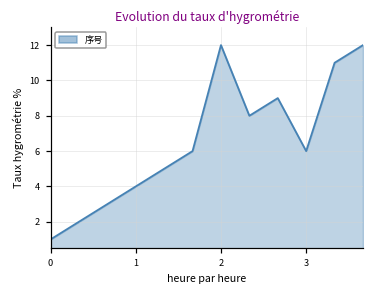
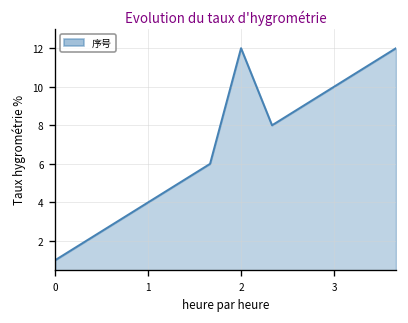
  {
    "0": 1,
    "1": 4,
    "2": 12,
-   "3": 6
+   "3": 10
  }
